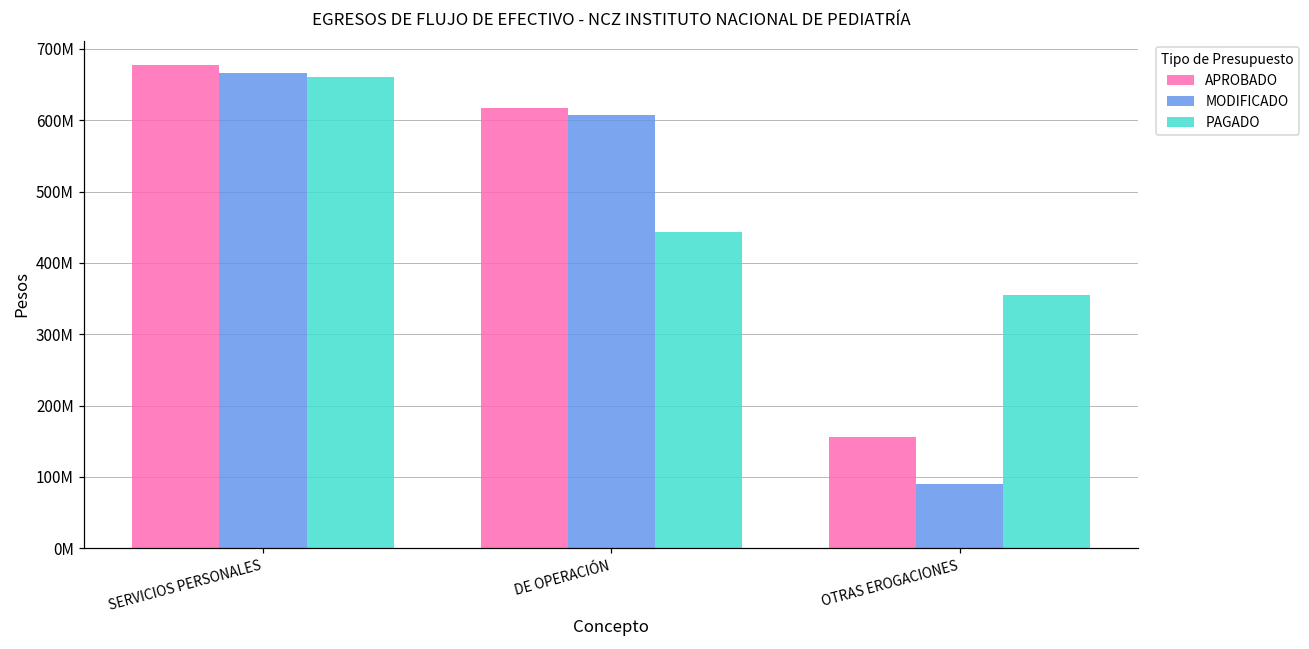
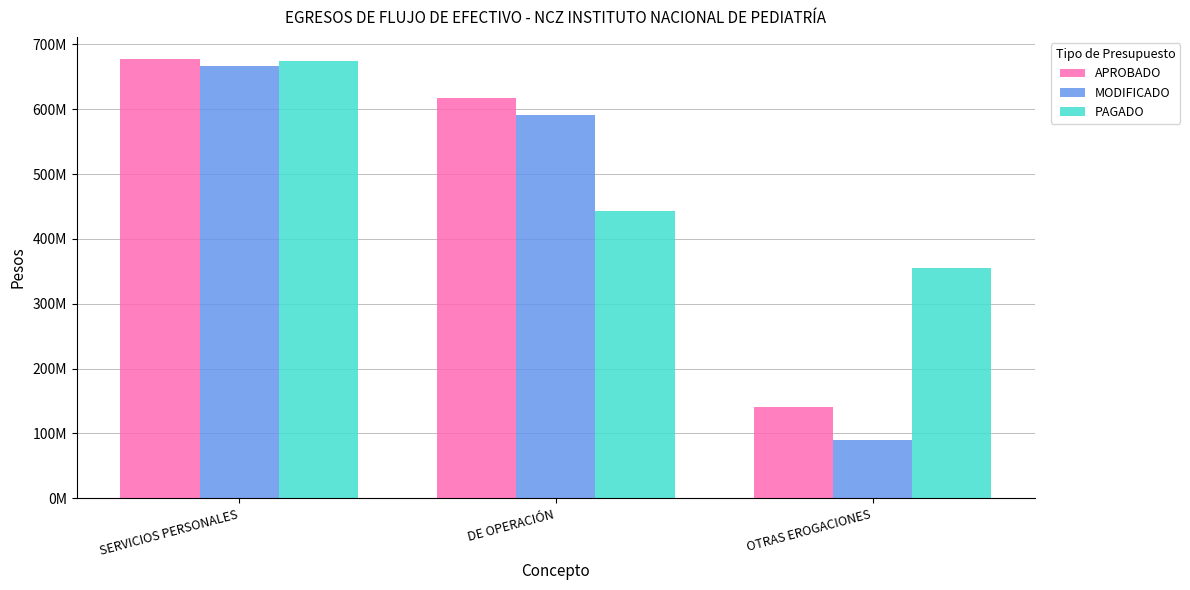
  {
    "APROBADO": {
      "SERVICIOS PERSONALES": 680000000,
      "DE OPERACIÓN": 620000000,
-     "OTRAS EROGACIONES": 160000000
+     "OTRAS EROGACIONES": 140000000
    },
    "MODIFICADO": {
      "SERVICIOS PERSONALES": 670000000,
-     "DE OPERACIÓN": 610000000,
+     "DE OPERACIÓN": 590000000,
      "OTRAS EROGACIONES": 90000000
    },
    "PAGADO": {
-     "SERVICIOS PERSONALES": 660000000,
+     "SERVICIOS PERSONALES": 670000000,
      "DE OPERACIÓN": 440000000,
      "OTRAS EROGACIONES": 360000000
    }
  }
